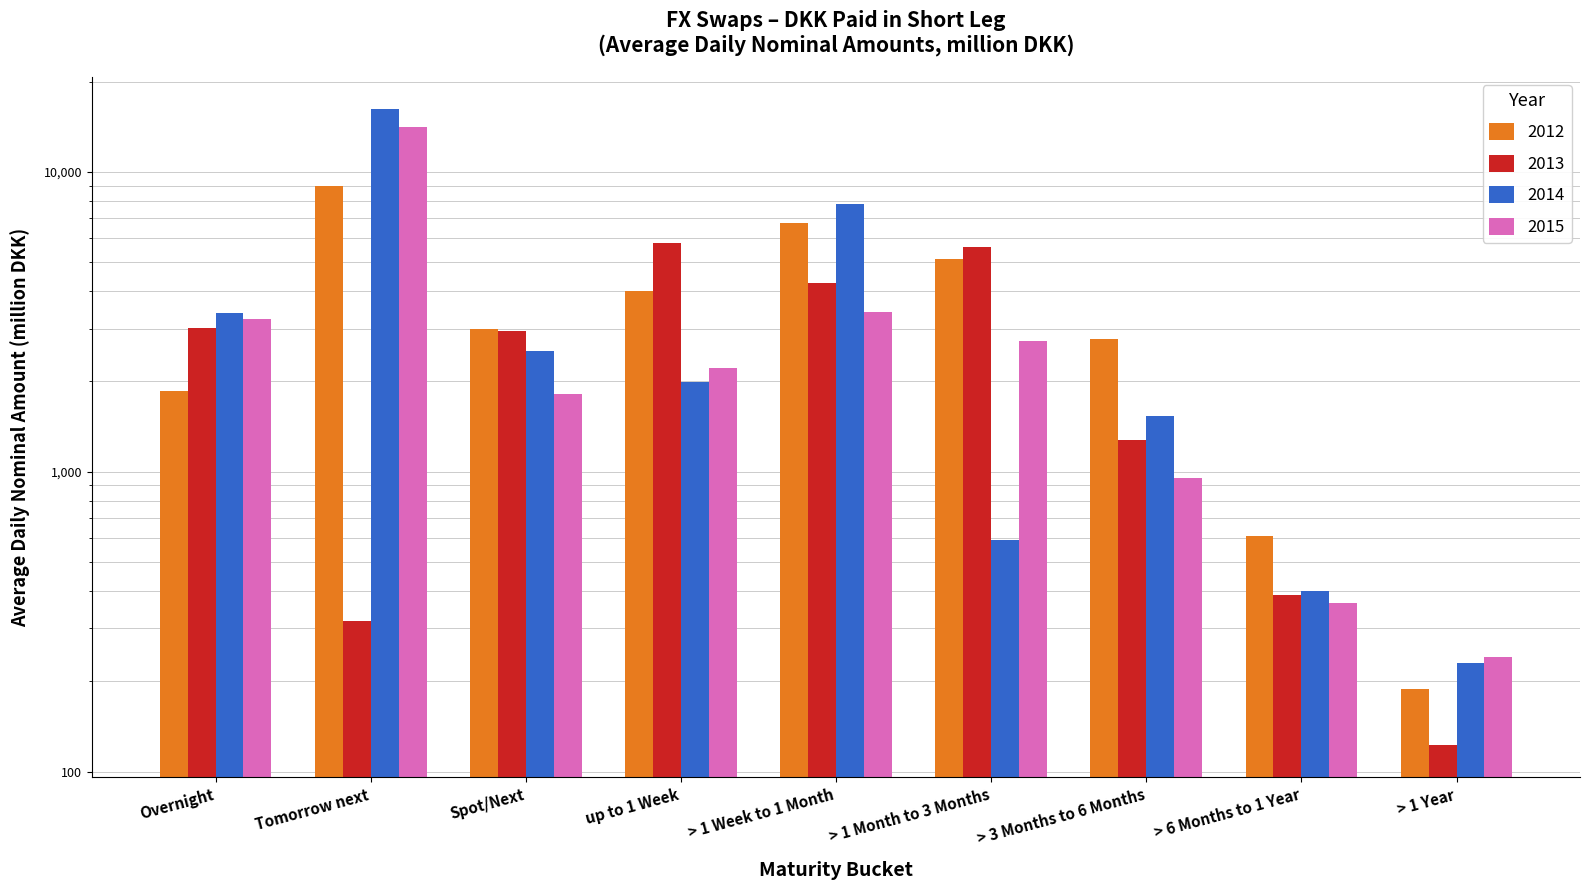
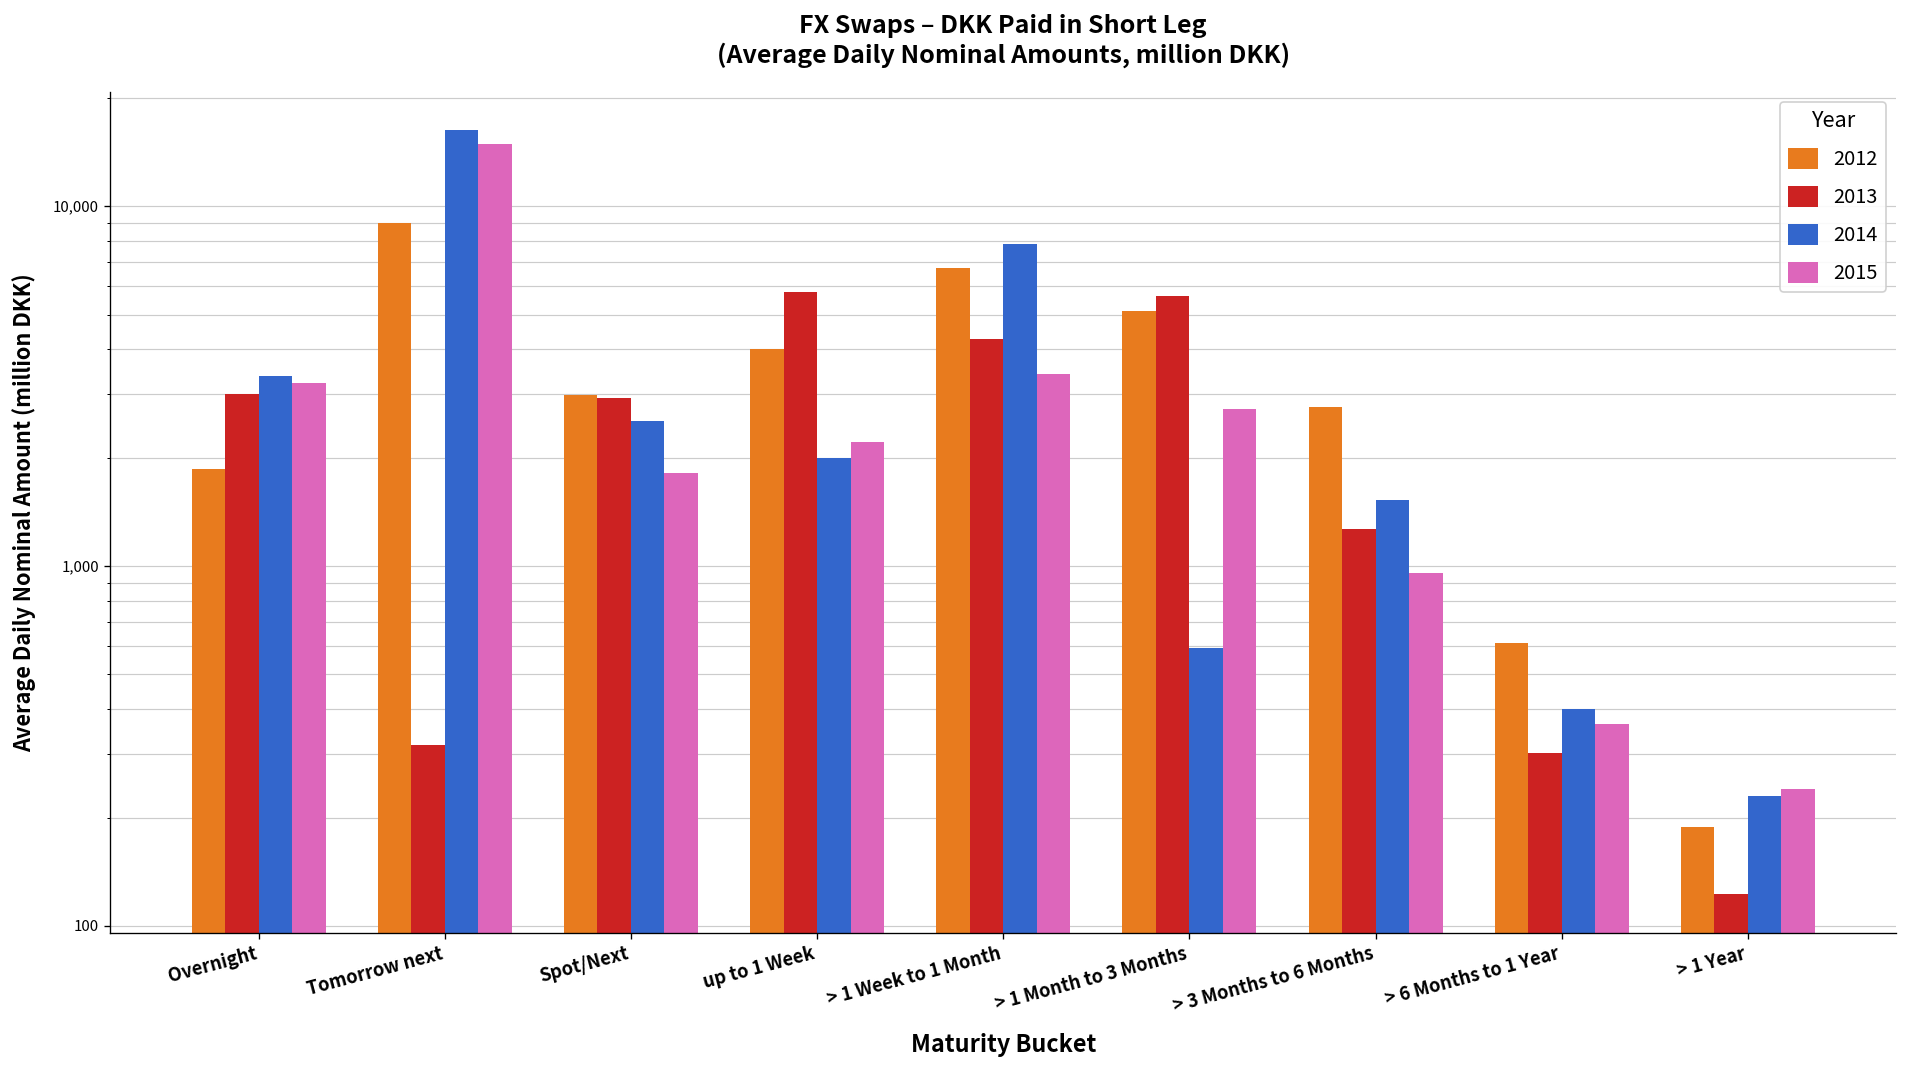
  {
    "2012": {
      "Overnight": "1,900",
      "Tomorrow next": "9,000",
      "Spot/Next": "3,000",
      "up to 1 Week": "4,000",
      "> 1 Week to 1 Month": "6,700",
      "> 1 Month to 3 Months": "5,100",
      "> 3 Months to 6 Months": "2,800",
      "> 6 Months to 1 Year": "610",
      "> 1 Year": "190"
    },
    "2013": {
      "Overnight": "3,000",
      "Tomorrow next": "320",
      "Spot/Next": "2,900",
      "up to 1 Week": "5,800",
      "> 1 Week to 1 Month": "4,300",
      "> 1 Month to 3 Months": "5,600",
      "> 3 Months to 6 Months": "1,270",
-     "> 6 Months to 1 Year": "390",
+     "> 6 Months to 1 Year": "300",
      "> 1 Year": "122"
    },
    "2014": {
      "Overnight": "3,400",
      "Tomorrow next": "16,000",
      "Spot/Next": "2,500",
      "up to 1 Week": "2,000",
      "> 1 Week to 1 Month": "7,800",
      "> 1 Month to 3 Months": "590",
      "> 3 Months to 6 Months": "1,500",
      "> 6 Months to 1 Year": "400",
      "> 1 Year": "230"
    },
    "2015": {
      "Overnight": "3,200",
-     "Tomorrow next": "14,000",
+     "Tomorrow next": "15,000",
      "Spot/Next": "1,800",
      "up to 1 Week": "2,200",
      "> 1 Week to 1 Month": "3,400",
      "> 1 Month to 3 Months": "2,700",
      "> 3 Months to 6 Months": "950",
      "> 6 Months to 1 Year": "360",
      "> 1 Year": "240"
    }
  }
